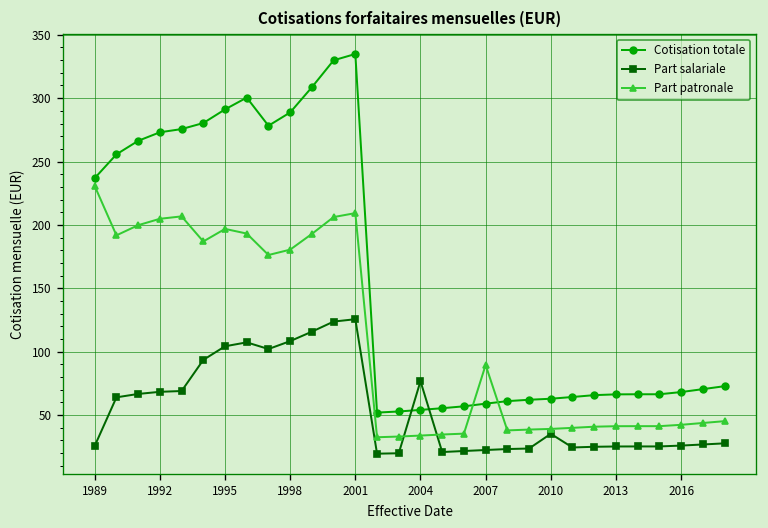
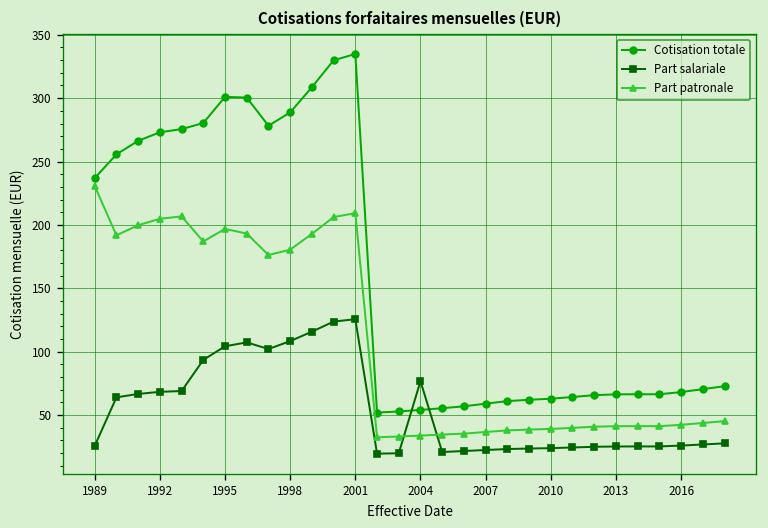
  {
    "Cotisation totale": {
      "1989": 237,
      "1992": 273,
-     "1995": 291,
+     "1995": 301,
      "1998": 289,
      "2001": 335,
      "2004": 54,
      "2007": 59,
      "2010": 63,
      "2013": 66,
      "2016": 68
    },
    "Part salariale": {
      "1989": 26,
      "1992": 68,
      "1995": 104,
      "1998": 108,
      "2001": 126,
      "2004": 77,
      "2007": 22,
-     "2010": 35,
+     "2010": 24,
      "2013": 25,
      "2016": 26
    },
    "Part patronale": {
      "1989": 231,
      "1992": 205,
      "1995": 197,
      "1998": 180,
      "2001": 209,
      "2004": 34,
-     "2007": 89,
+     "2007": 37,
      "2010": 39,
      "2013": 41,
      "2016": 42
    }
  }
